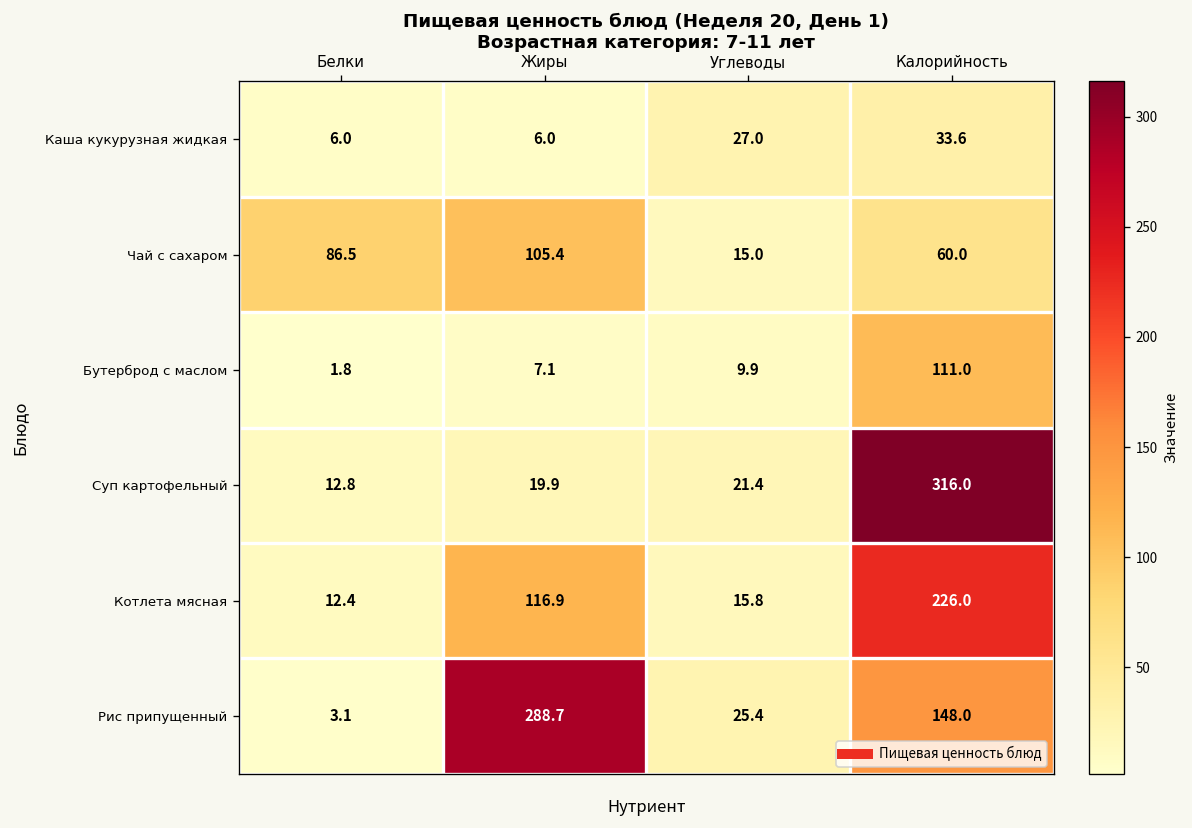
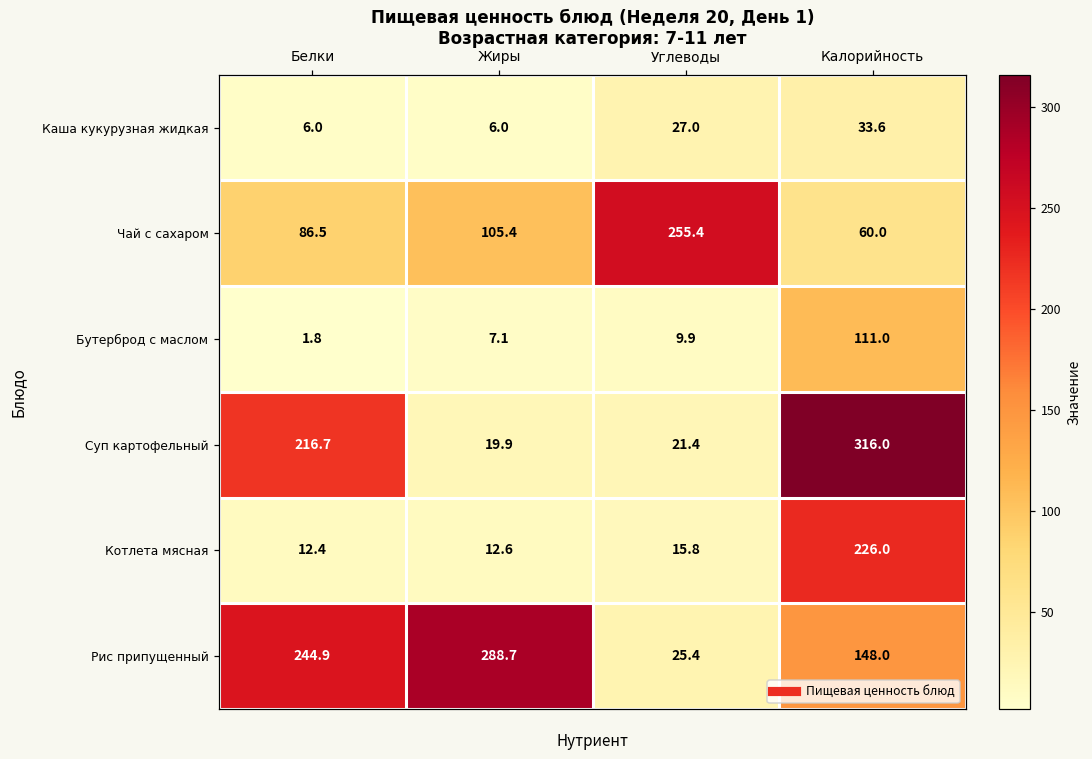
  {
    "Каша кукурузная жидкая": {
      "Белки": 6.0,
      "Жиры": 6.0,
      "Углеводы": 27.0,
      "Калорийность": 33.6
    },
    "Чай с сахаром": {
      "Белки": 86.5,
      "Жиры": 105.4,
-     "Углеводы": 15.0,
+     "Углеводы": 255.4,
      "Калорийность": 60.0
    },
    "Бутерброд с маслом": {
      "Белки": 1.8,
      "Жиры": 7.1,
      "Углеводы": 9.9,
      "Калорийность": 111.0
    },
    "Суп картофельный": {
-     "Белки": 12.8,
+     "Белки": 216.7,
      "Жиры": 19.9,
      "Углеводы": 21.4,
      "Калорийность": 316.0
    },
    "Котлета мясная": {
      "Белки": 12.4,
-     "Жиры": 116.9,
+     "Жиры": 12.6,
      "Углеводы": 15.8,
      "Калорийность": 226.0
    },
    "Рис припущенный": {
-     "Белки": 3.1,
+     "Белки": 244.9,
      "Жиры": 288.7,
      "Углеводы": 25.4,
      "Калорийность": 148.0
    }
  }
